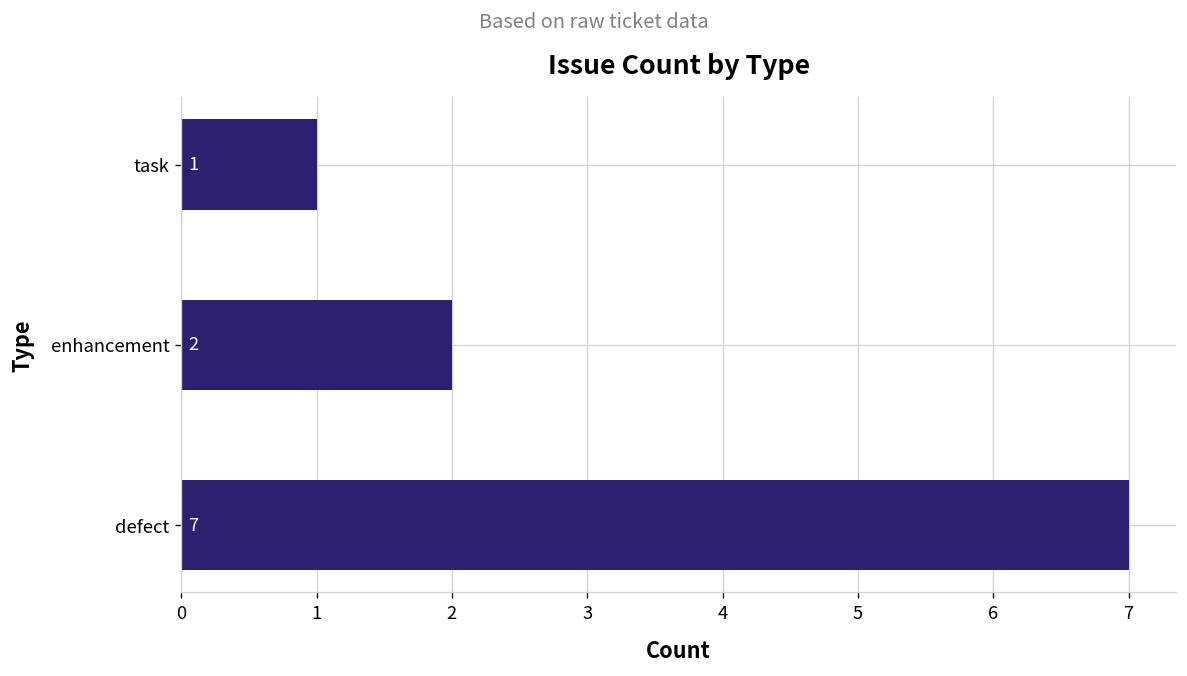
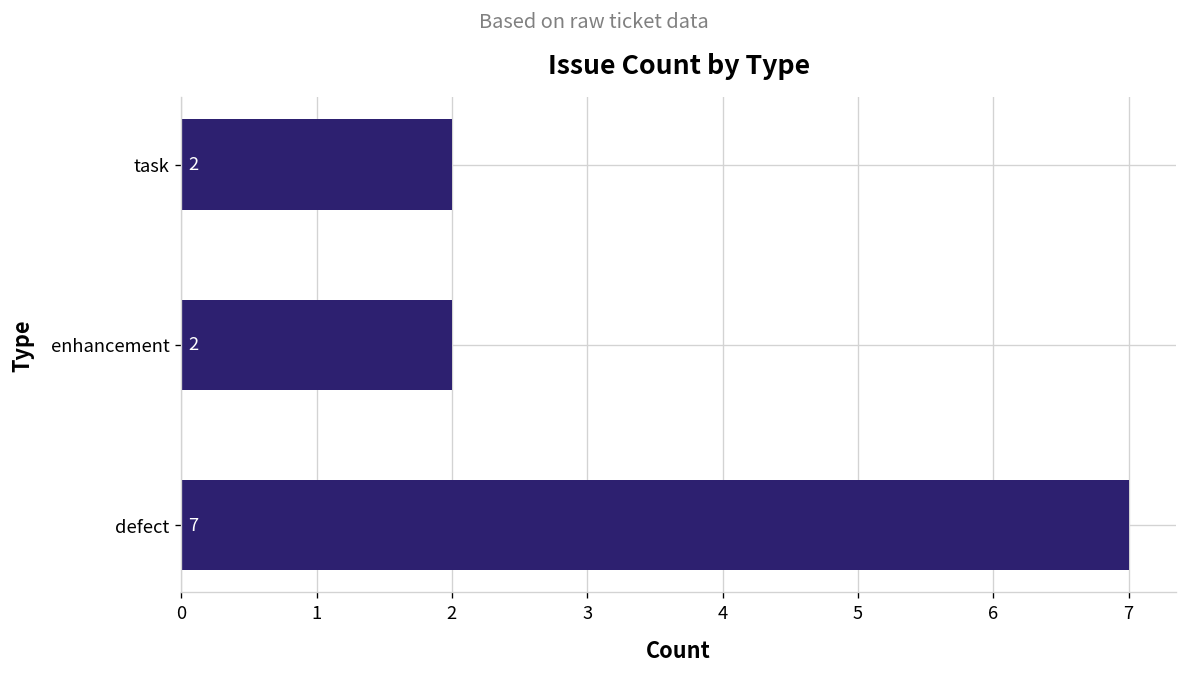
  {
-   "task": 1,
+   "task": 2,
    "enhancement": 2,
    "defect": 7
  }
